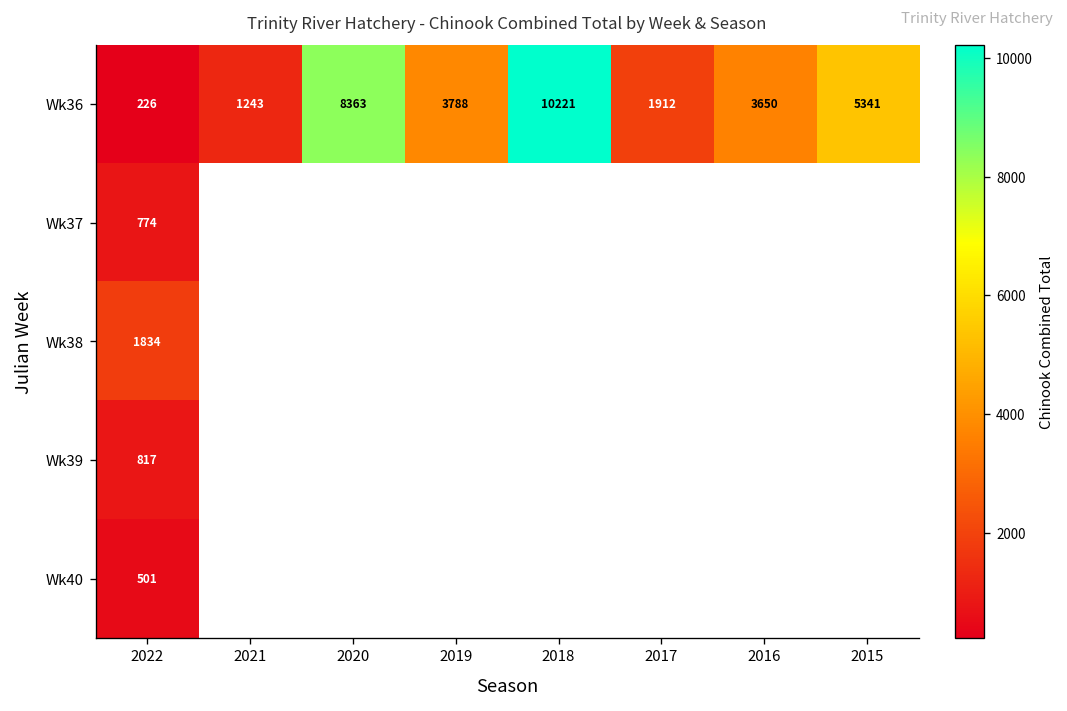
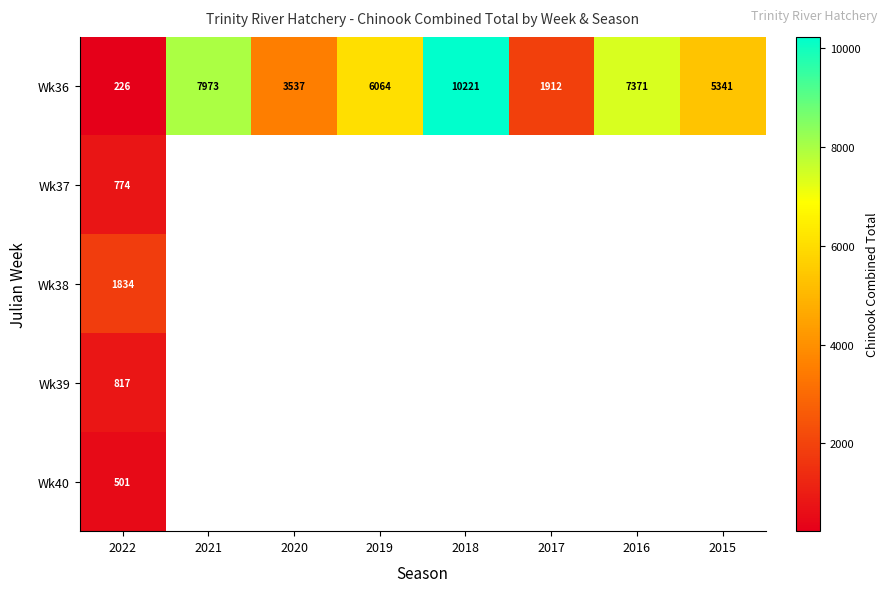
  {
    "Wk36": {
      "2022": 226,
-     "2021": 1243,
-     "2020": 8363,
-     "2019": 3788,
+     "2021": 7973,
+     "2020": 3537,
+     "2019": 6064,
      "2018": 10221,
      "2017": 1912,
-     "2016": 3650,
+     "2016": 7371,
      "2015": 5341
    },
    "Wk37": {
      "2022": 774
    },
    "Wk38": {
      "2022": 1834
    },
    "Wk39": {
      "2022": 817
    },
    "Wk40": {
      "2022": 501
    }
  }
